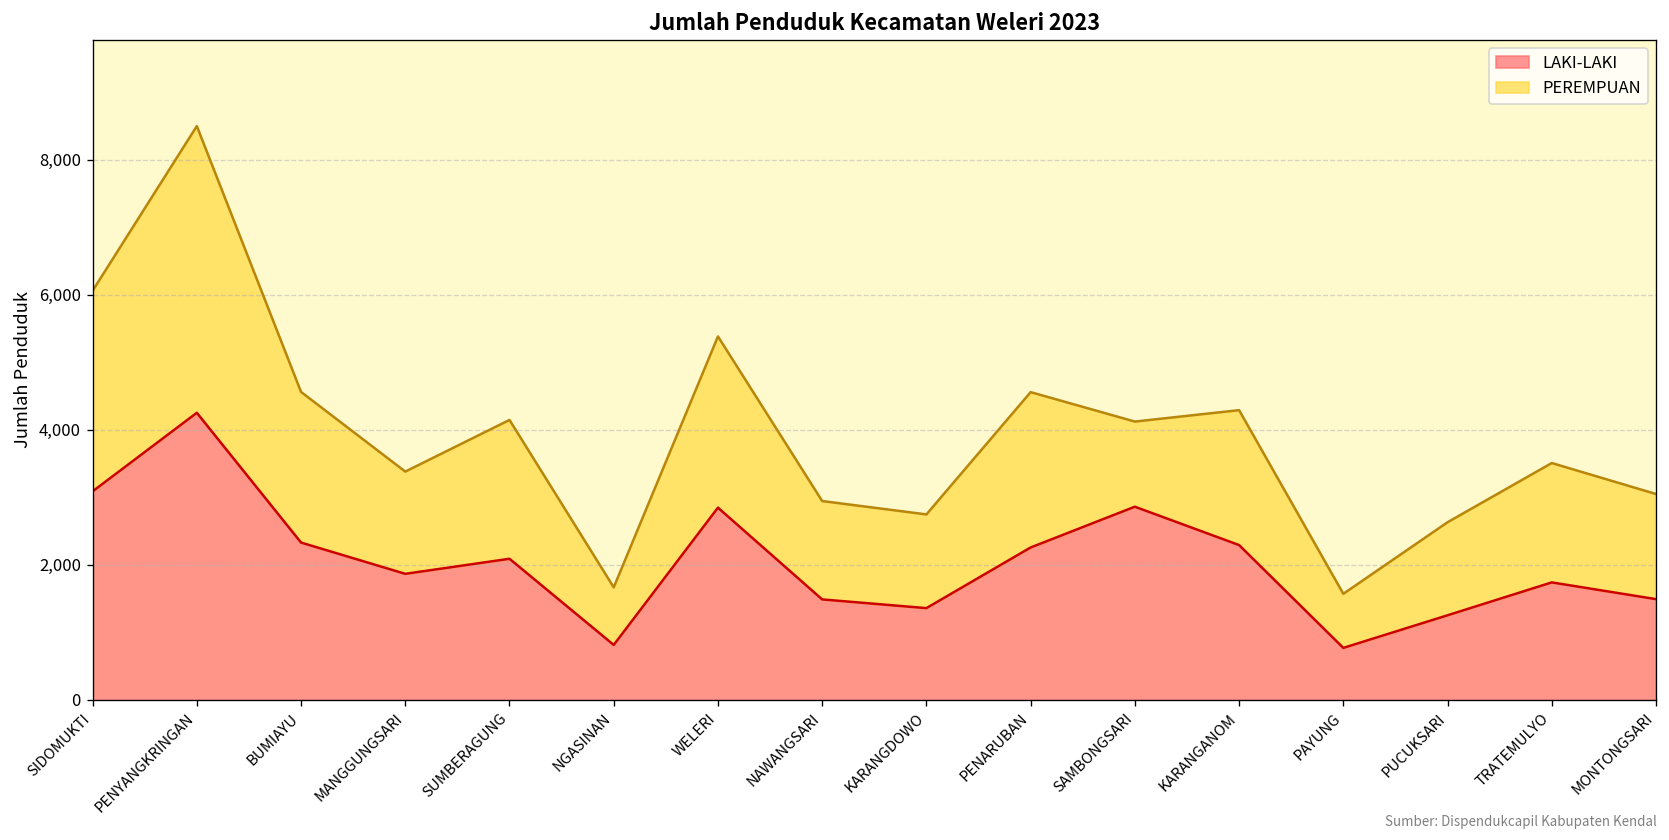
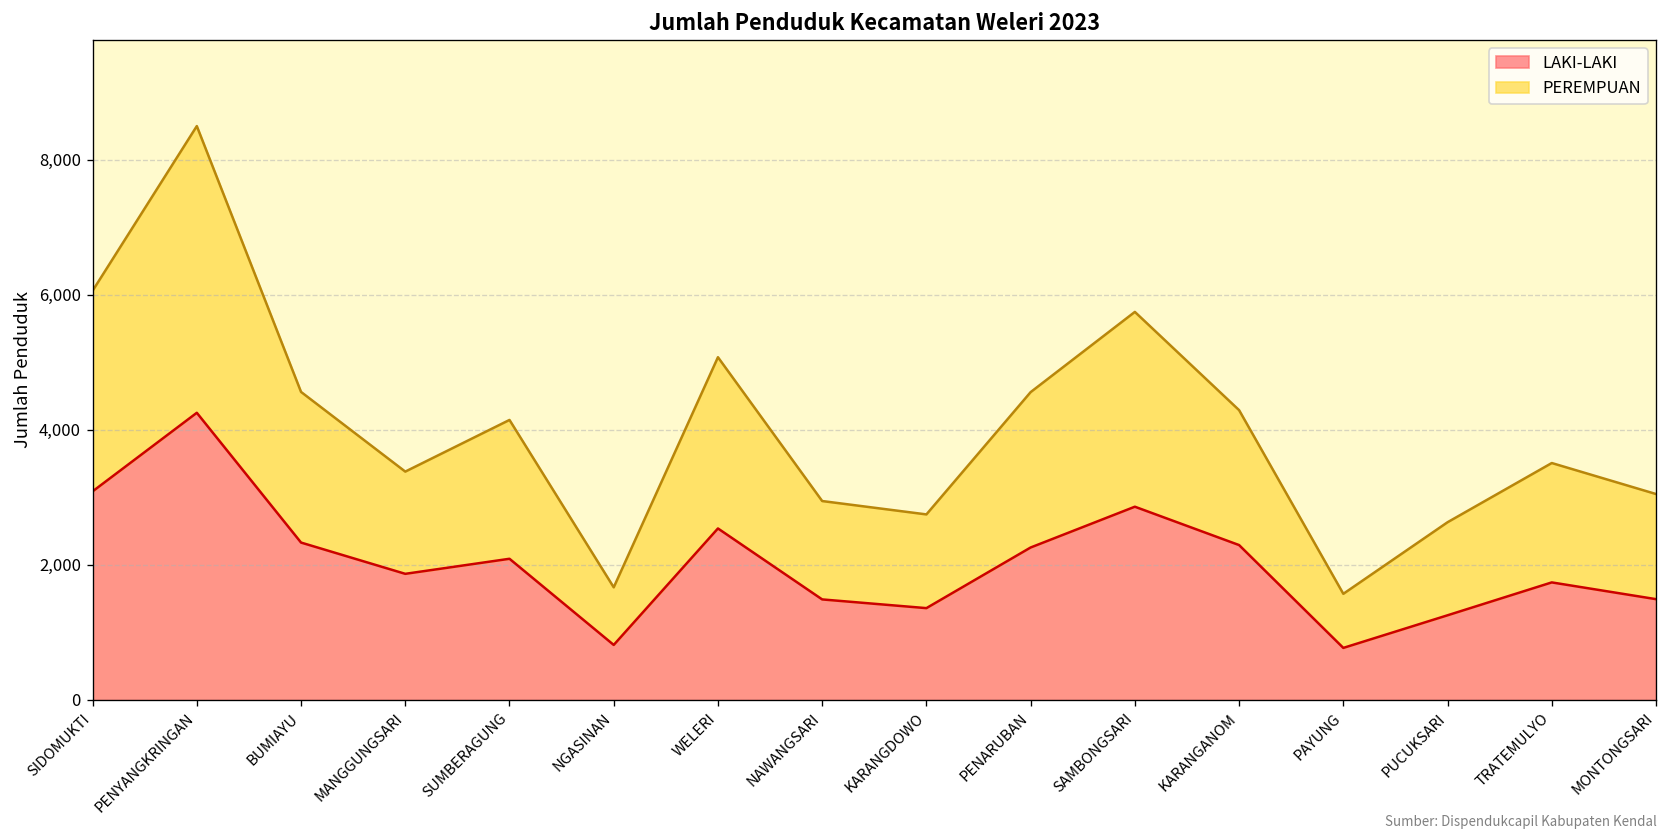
  {
    "LAKI-LAKI": {
      "SIDOMUKTI": "3,100",
      "PENYANGKRINGAN": "4,300",
      "BUMIAYU": "2,300",
      "MANGGUNGSARI": "1,900",
      "SUMBERAGUNG": "2,100",
      "NGASINAN": "800",
-     "WELERI": "2,800",
+     "WELERI": "2,500",
      "NAWANGSARI": "1,500",
      "KARANGDOWO": "1,400",
      "PENARUBAN": "2,300",
      "SAMBONGSARI": "2,900",
      "KARANGANOM": "2,300",
      "PAYUNG": "800",
      "PUCUKSARI": "1,300",
      "TRATEMULYO": "1,700",
      "MONTONGSARI": "1,500"
    },
    "PEREMPUAN": {
      "SIDOMUKTI": "3,000",
      "PENYANGKRINGAN": "4,200",
      "BUMIAYU": "2,200",
      "MANGGUNGSARI": "1,500",
      "SUMBERAGUNG": "2,100",
      "NGASINAN": "900",
      "WELERI": "2,500",
      "NAWANGSARI": "1,500",
      "KARANGDOWO": "1,400",
      "PENARUBAN": "2,300",
-     "SAMBONGSARI": "1,300",
+     "SAMBONGSARI": "2,900",
      "KARANGANOM": "2,000",
      "PAYUNG": "800",
      "PUCUKSARI": "1,400",
      "TRATEMULYO": "1,800",
      "MONTONGSARI": "1,600"
    }
  }
